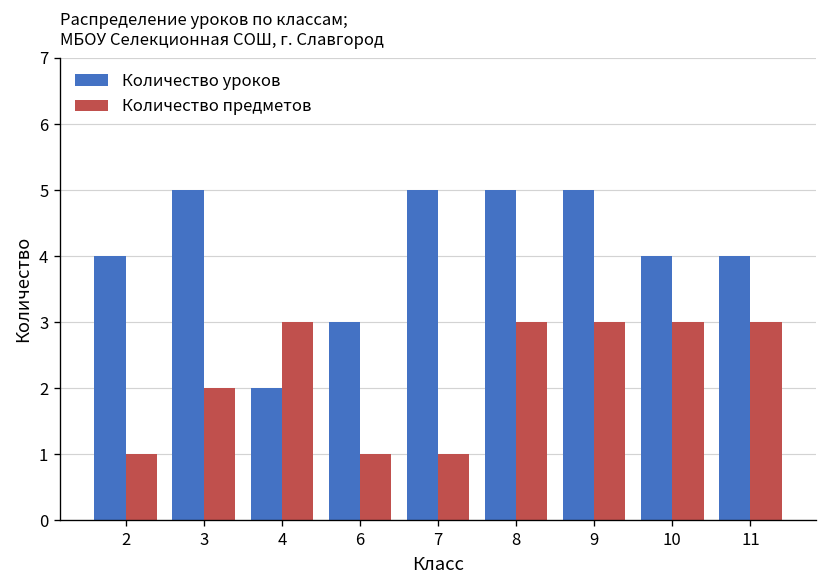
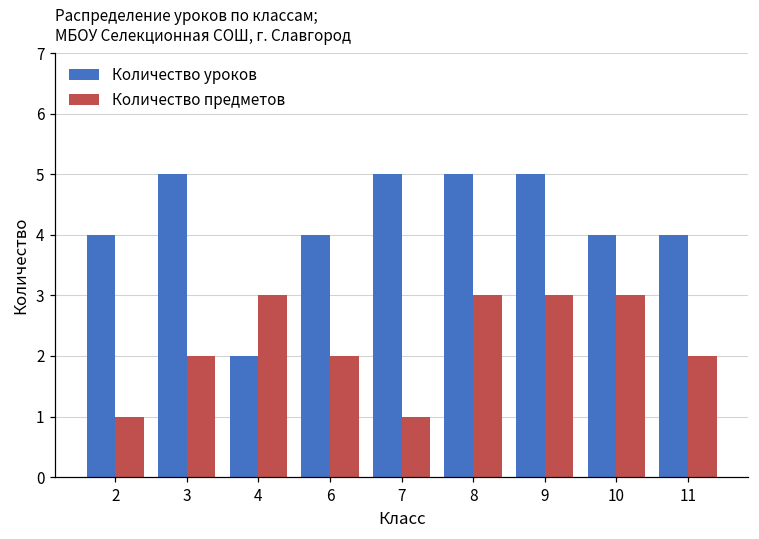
  {
    "Количество уроков": {
      "2": 4,
      "3": 5,
      "4": 2,
-     "6": 3,
+     "6": 4,
      "7": 5,
      "8": 5,
      "9": 5,
      "10": 4,
      "11": 4
    },
    "Количество предметов": {
      "2": 1,
      "3": 2,
      "4": 3,
-     "6": 1,
+     "6": 2,
      "7": 1,
      "8": 3,
      "9": 3,
      "10": 3,
-     "11": 3
+     "11": 2
    }
  }
